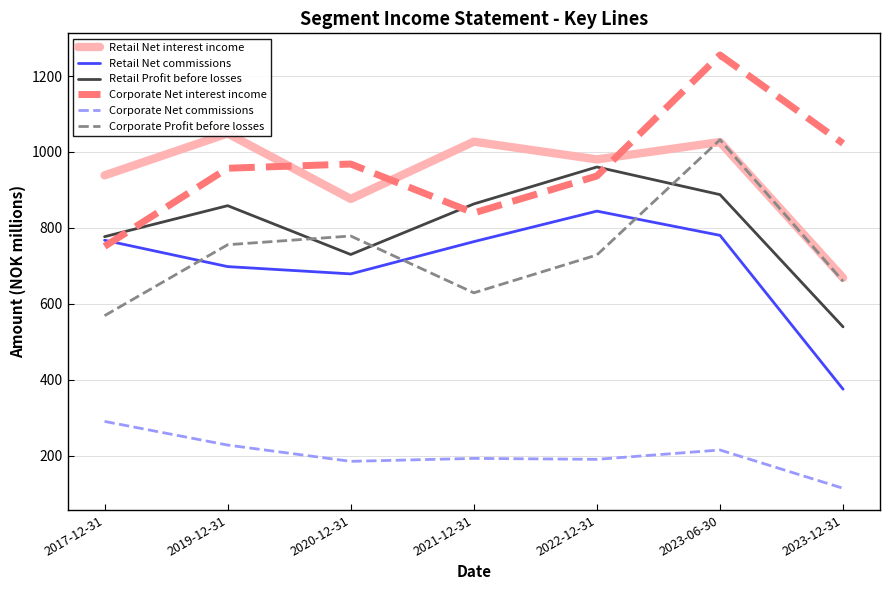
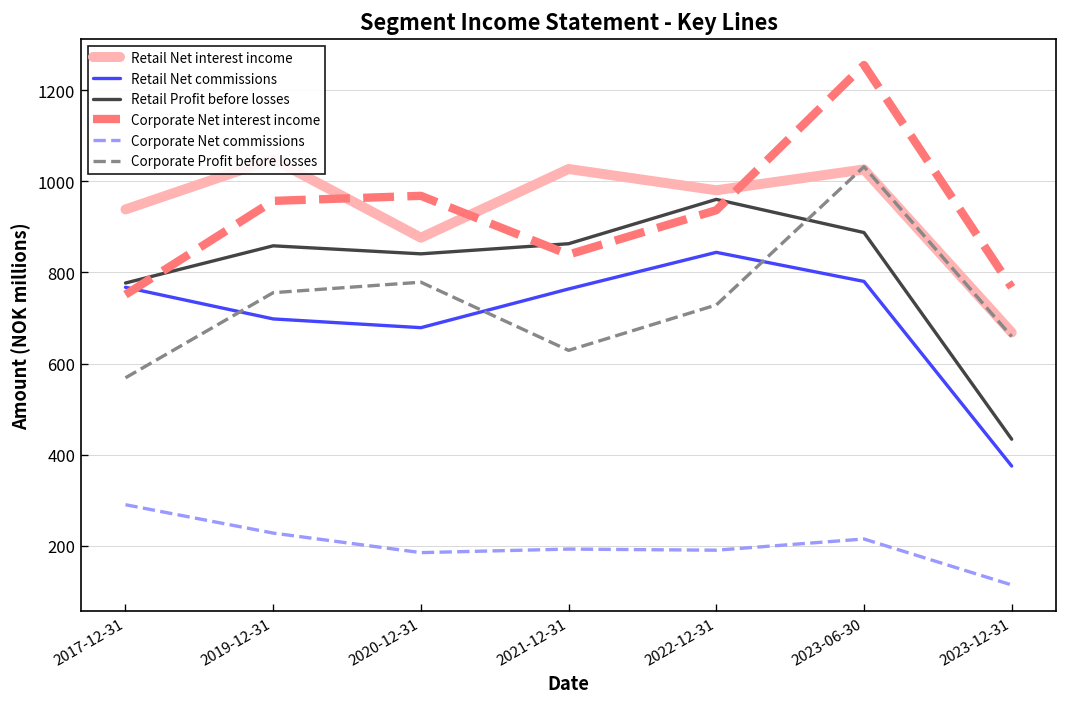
  {
    "Retail Net interest income": {
      "2017-12-31": 940,
      "2020-12-31": 880,
      "2021-12-31": 1030,
      "2022-12-31": 980,
      "2023-12-31": 670
    },
    "Retail Net commissions": {
      "2017-12-31": 770,
      "2019-12-31": 700,
      "2020-12-31": 680,
      "2021-12-31": 760,
      "2022-12-31": 840,
      "2023-06-30": 780,
      "2023-12-31": 380
    },
    "Retail Profit before losses": {
      "2017-12-31": 780,
      "2019-12-31": 860,
-     "2020-12-31": 730,
+     "2020-12-31": 840,
      "2021-12-31": 860,
      "2022-12-31": 960,
      "2023-06-30": 890,
-     "2023-12-31": 540
+     "2023-12-31": 430
    },
    "Corporate Net interest income": {
      "2017-12-31": 750,
      "2019-12-31": 960,
      "2020-12-31": 970,
      "2021-12-31": 840,
      "2022-12-31": 940,
      "2023-06-30": 1260,
-     "2023-12-31": 1020
+     "2023-12-31": 770
    },
    "Corporate Net commissions": {
      "2017-12-31": 290,
      "2019-12-31": 230,
      "2020-12-31": 180,
      "2021-12-31": 190,
      "2022-12-31": 190,
      "2023-06-30": 210,
      "2023-12-31": 110
    },
    "Corporate Profit before losses": {
      "2017-12-31": 570,
      "2019-12-31": 760,
      "2020-12-31": 780,
      "2021-12-31": 630,
      "2022-12-31": 730,
      "2023-12-31": 660
    }
  }
